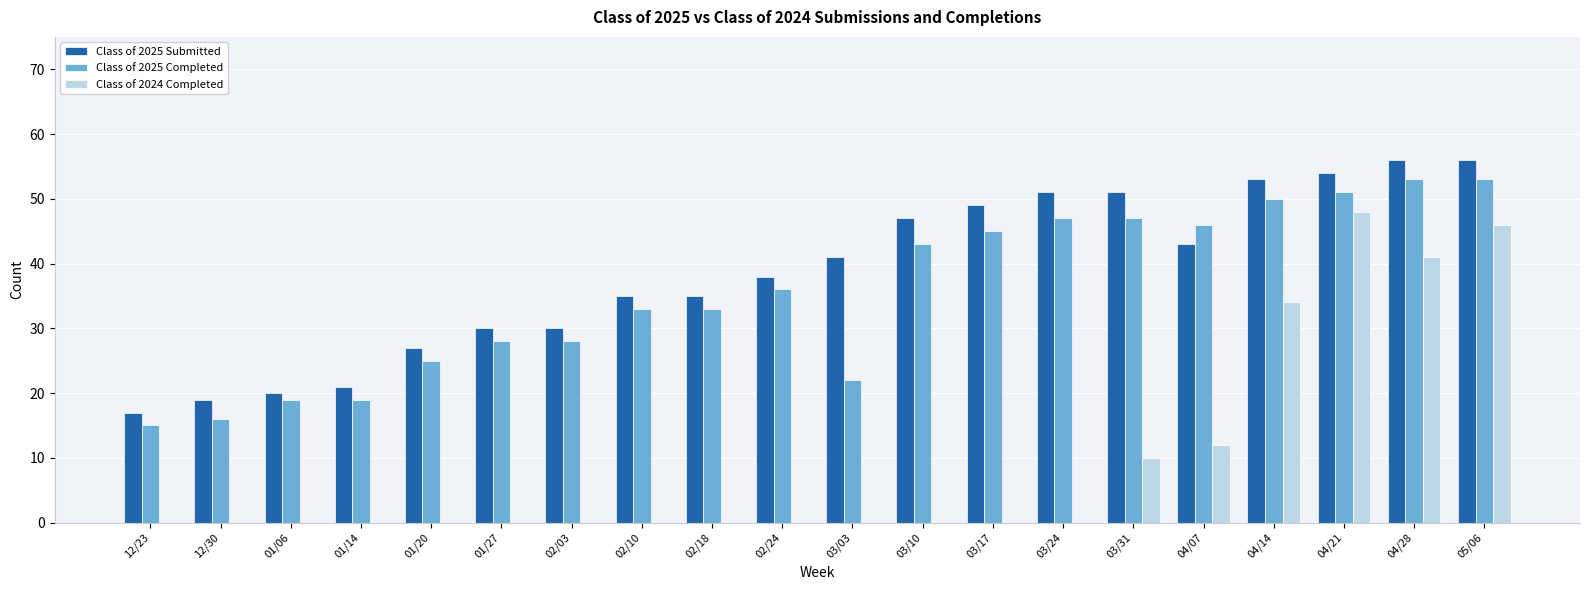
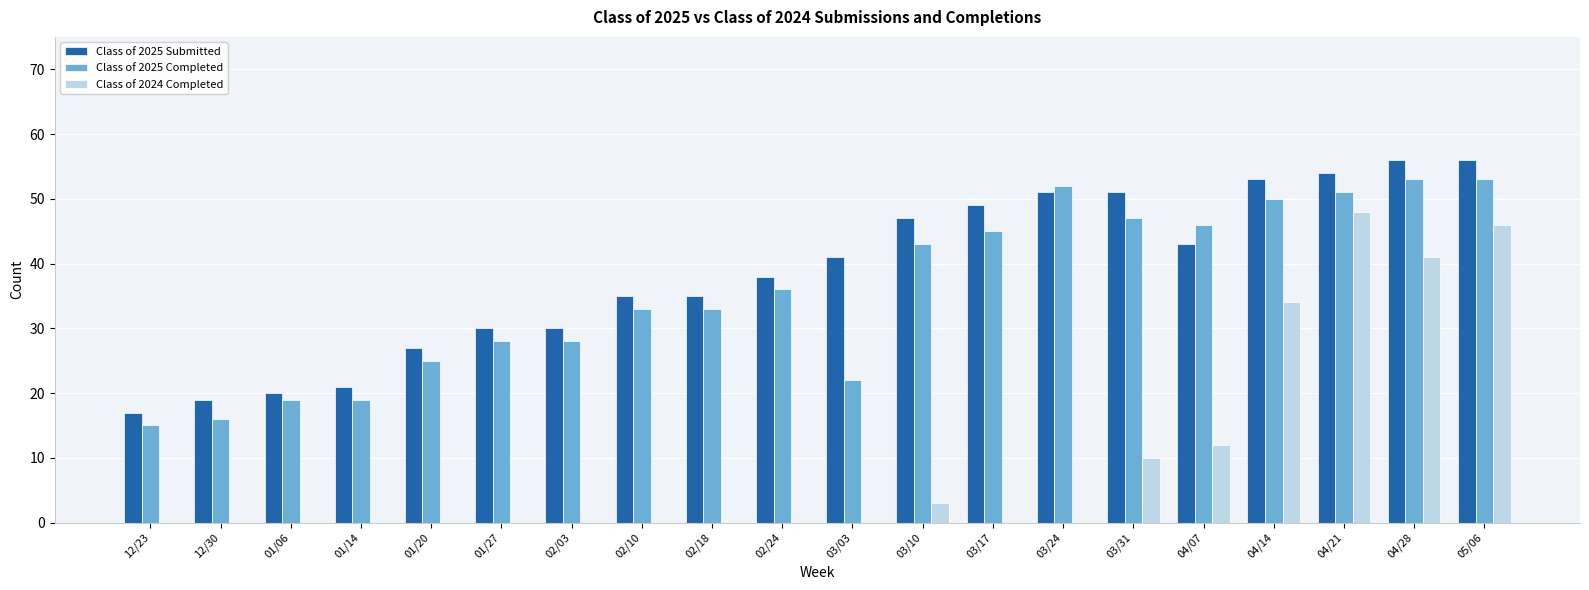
  {
    "Class of 2025 Submitted": {
      "12/23": 17,
      "12/30": 19,
      "01/06": 20,
      "01/14": 21,
      "01/20": 27,
      "01/27": 30,
      "02/03": 30,
      "02/10": 35,
      "02/18": 35,
      "02/24": 38,
      "03/03": 41,
      "03/10": 47,
      "03/17": 49,
      "03/24": 51,
      "03/31": 51,
      "04/07": 43,
      "04/14": 53,
      "04/21": 54,
      "04/28": 56,
      "05/06": 56
    },
    "Class of 2025 Completed": {
      "12/23": 15,
      "12/30": 16,
      "01/06": 19,
      "01/14": 19,
      "01/20": 25,
      "01/27": 28,
      "02/03": 28,
      "02/10": 33,
      "02/18": 33,
      "02/24": 36,
      "03/03": 22,
      "03/10": 43,
      "03/17": 45,
-     "03/24": 47,
+     "03/24": 52,
      "03/31": 47,
      "04/07": 46,
      "04/14": 50,
      "04/21": 51,
      "04/28": 53,
      "05/06": 53
    },
    "Class of 2024 Completed": {
      "12/23": 0,
      "12/30": 0,
      "01/06": 0,
      "01/14": 0,
      "01/20": 0,
      "01/27": 0,
      "02/03": 0,
      "02/10": 0,
      "02/18": 0,
      "02/24": 0,
      "03/03": 0,
-     "03/10": 0,
+     "03/10": 3,
      "03/17": 0,
      "03/24": 0,
      "03/31": 10,
      "04/07": 12,
      "04/14": 34,
      "04/21": 48,
      "04/28": 41,
      "05/06": 46
    }
  }
